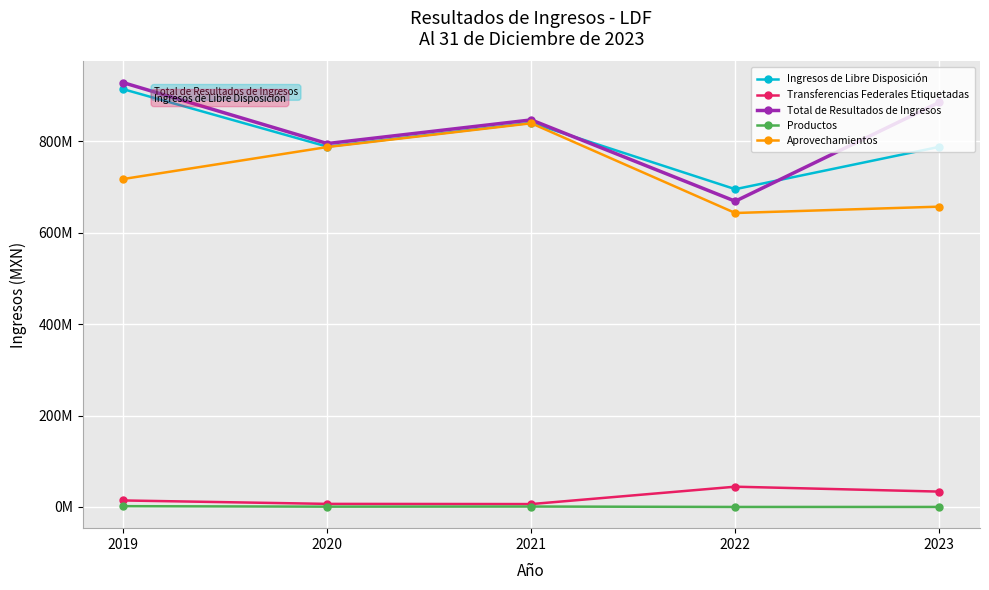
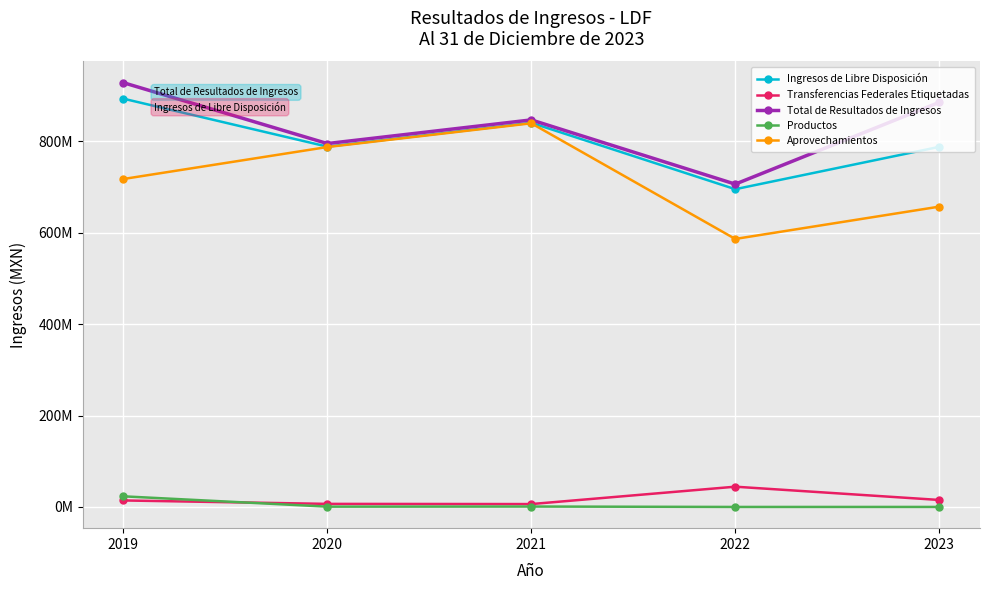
  {
    "Ingresos de Libre Disposición": {
-     "2019": 910000000,
+     "2019": 890000000,
      "2022": 700000000
    },
    "Transferencias Federales Etiquetadas": {
      "2019": 10000000,
      "2020": 10000000,
      "2022": 40000000,
-     "2023": 30000000
+     "2023": 20000000
    },
    "Total de Resultados de Ingresos": {
      "2019": 930000000,
      "2020": 800000000,
      "2021": 850000000,
-     "2022": 670000000
+     "2022": 710000000
    },
    "Productos": {
-     "2019": 0,
+     "2019": 20000000,
      "2020": 0,
      "2022": 0,
      "2023": 0
    },
    "Aprovechamientos": {
      "2019": 720000000,
-     "2022": 640000000,
+     "2022": 590000000,
      "2023": 660000000
    }
  }
